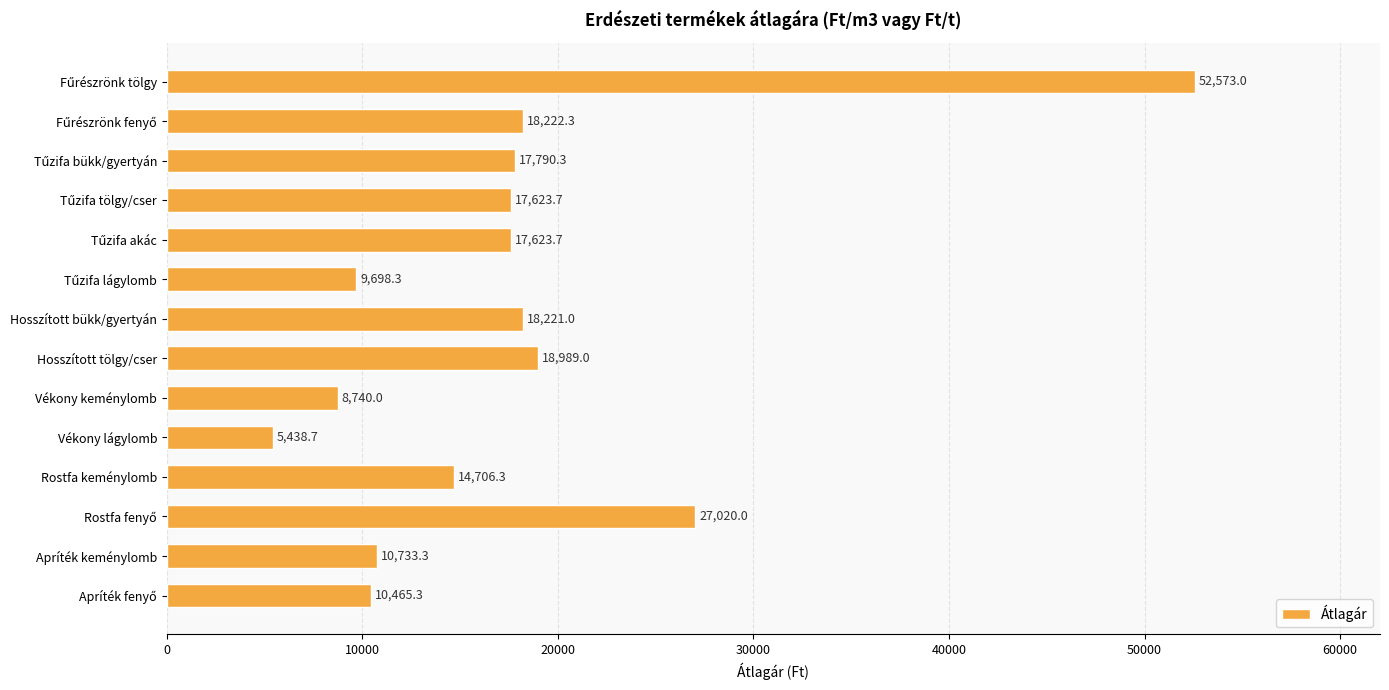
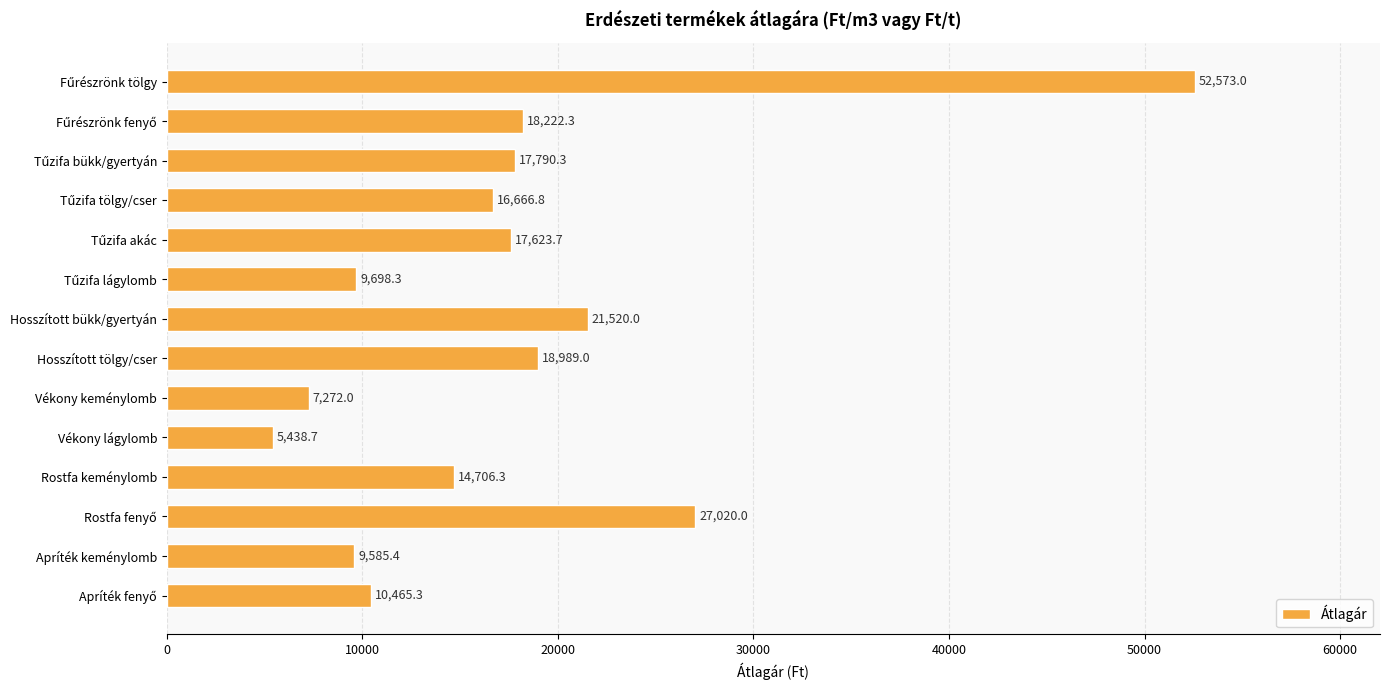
  {
    "Fűrészrönk tölgy": "52,573.0",
    "Fűrészrönk fenyő": "18,222.3",
    "Tűzifa bükk/gyertyán": "17,790.3",
-   "Tűzifa tölgy/cser": "17,623.7",
+   "Tűzifa tölgy/cser": "16,666.8",
    "Tűzifa akác": "17,623.7",
    "Tűzifa lágylomb": "9,698.3",
-   "Hosszított bükk/gyertyán": "18,221.0",
+   "Hosszított bükk/gyertyán": "21,520.0",
    "Hosszított tölgy/cser": "18,989.0",
-   "Vékony keménylomb": "8,740.0",
+   "Vékony keménylomb": "7,272.0",
    "Vékony lágylomb": "5,438.7",
    "Rostfa keménylomb": "14,706.3",
    "Rostfa fenyő": "27,020.0",
-   "Apríték keménylomb": "10,733.3",
+   "Apríték keménylomb": "9,585.4",
    "Apríték fenyő": "10,465.3"
  }
